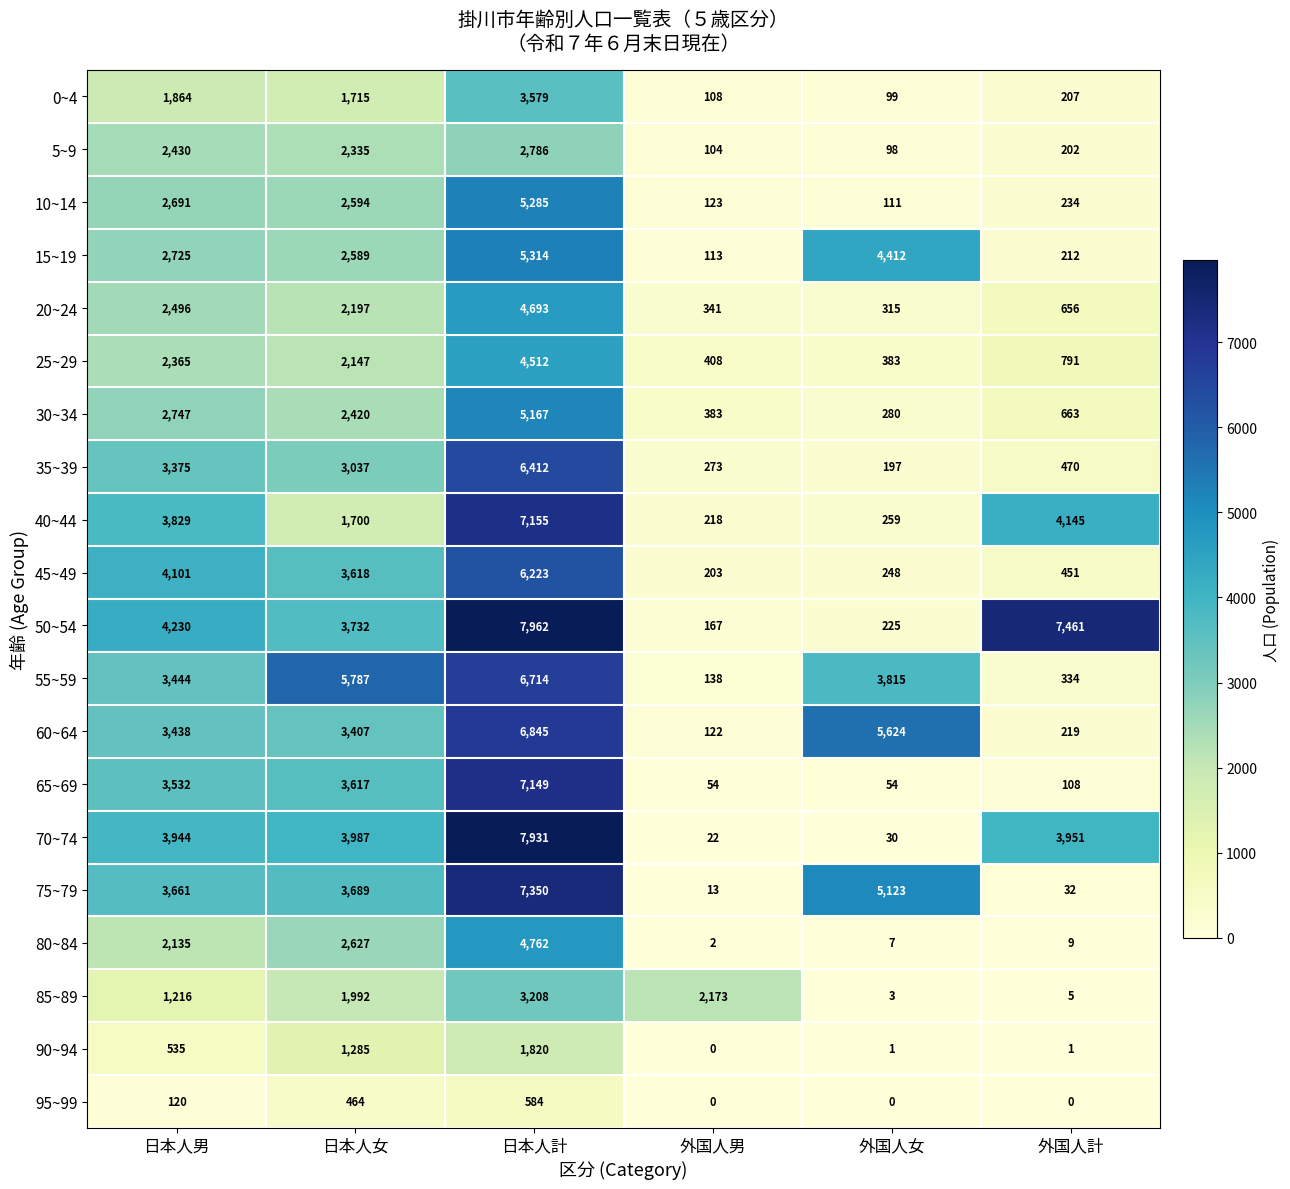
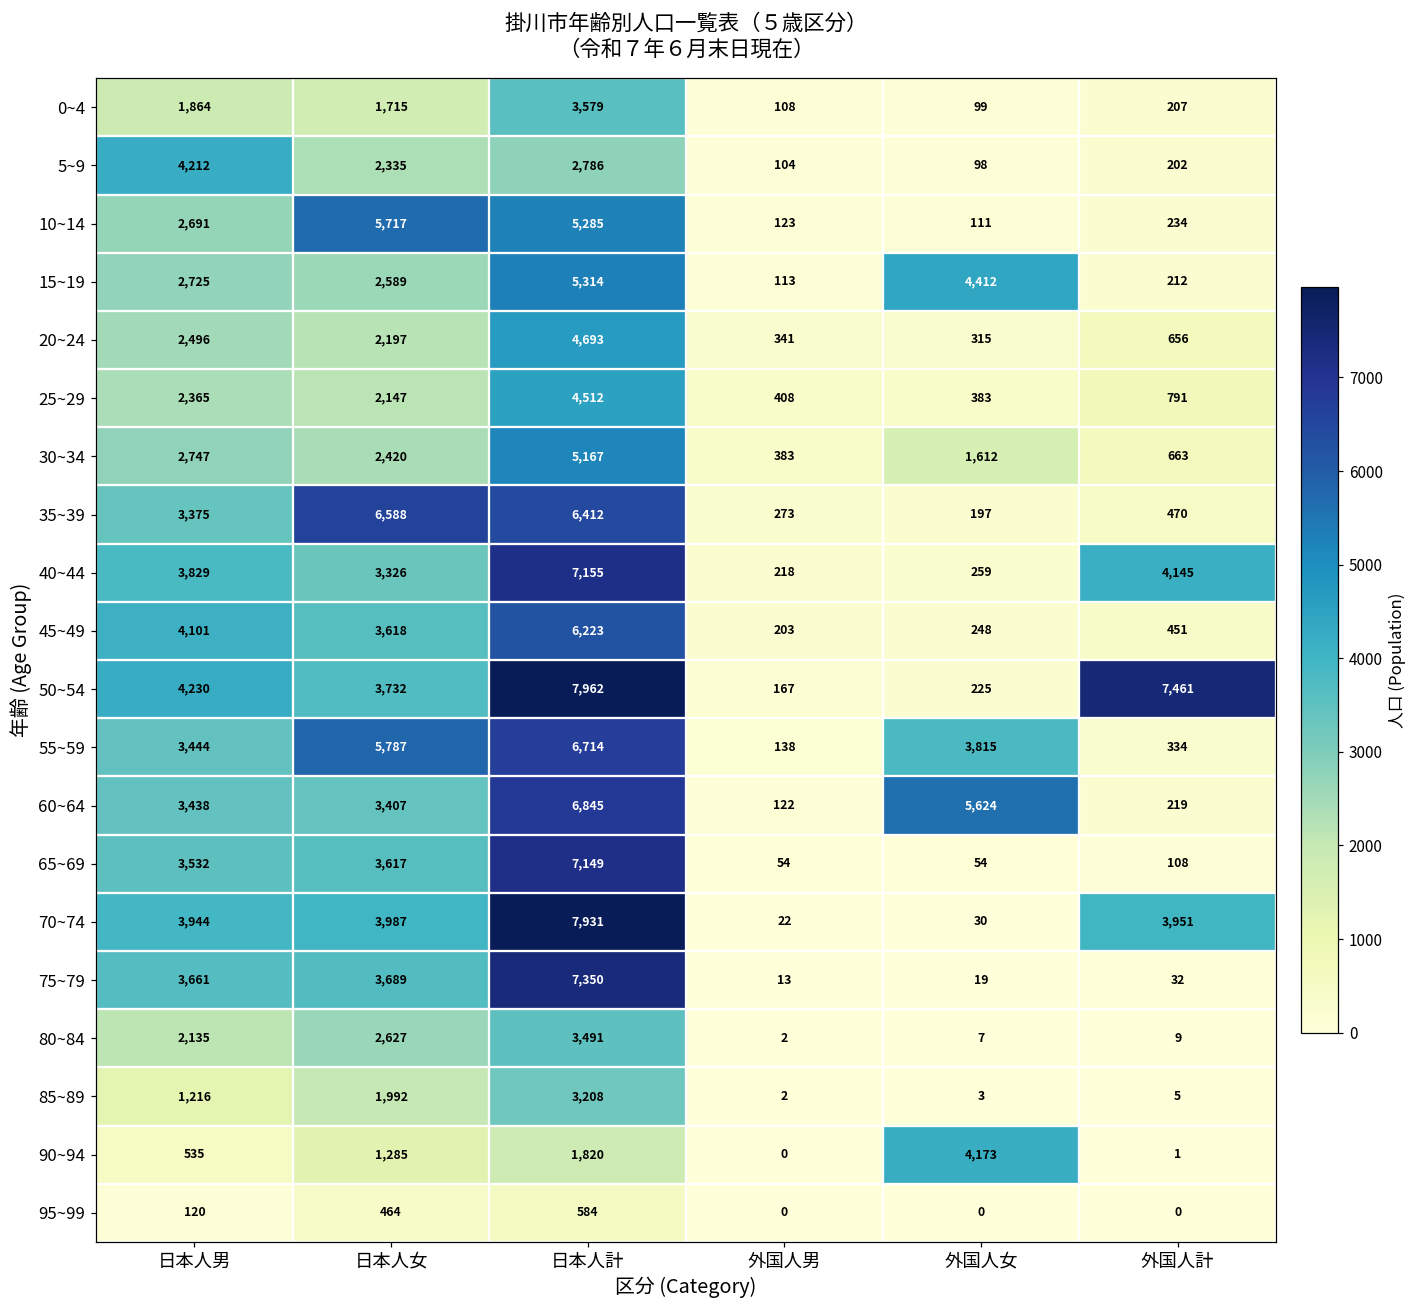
  {
    "0~4": {
      "日本人男": "1,864",
      "日本人女": "1,715",
      "日本人計": "3,579",
      "外国人男": "108",
      "外国人女": "99",
      "外国人計": "207"
    },
    "5~9": {
-     "日本人男": "2,430",
+     "日本人男": "4,212",
      "日本人女": "2,335",
      "日本人計": "2,786",
      "外国人男": "104",
      "外国人女": "98",
      "外国人計": "202"
    },
    "10~14": {
      "日本人男": "2,691",
-     "日本人女": "2,594",
+     "日本人女": "5,717",
      "日本人計": "5,285",
      "外国人男": "123",
      "外国人女": "111",
      "外国人計": "234"
    },
    "15~19": {
      "日本人男": "2,725",
      "日本人女": "2,589",
      "日本人計": "5,314",
      "外国人男": "113",
      "外国人女": "4,412",
      "外国人計": "212"
    },
    "20~24": {
      "日本人男": "2,496",
      "日本人女": "2,197",
      "日本人計": "4,693",
      "外国人男": "341",
      "外国人女": "315",
      "外国人計": "656"
    },
    "25~29": {
      "日本人男": "2,365",
      "日本人女": "2,147",
      "日本人計": "4,512",
      "外国人男": "408",
      "外国人女": "383",
      "外国人計": "791"
    },
    "30~34": {
      "日本人男": "2,747",
      "日本人女": "2,420",
      "日本人計": "5,167",
      "外国人男": "383",
-     "外国人女": "280",
+     "外国人女": "1,612",
      "外国人計": "663"
    },
    "35~39": {
      "日本人男": "3,375",
-     "日本人女": "3,037",
+     "日本人女": "6,588",
      "日本人計": "6,412",
      "外国人男": "273",
      "外国人女": "197",
      "外国人計": "470"
    },
    "40~44": {
      "日本人男": "3,829",
-     "日本人女": "1,700",
+     "日本人女": "3,326",
      "日本人計": "7,155",
      "外国人男": "218",
      "外国人女": "259",
      "外国人計": "4,145"
    },
    "45~49": {
      "日本人男": "4,101",
      "日本人女": "3,618",
      "日本人計": "6,223",
      "外国人男": "203",
      "外国人女": "248",
      "外国人計": "451"
    },
    "50~54": {
      "日本人男": "4,230",
      "日本人女": "3,732",
      "日本人計": "7,962",
      "外国人男": "167",
      "外国人女": "225",
      "外国人計": "7,461"
    },
    "55~59": {
      "日本人男": "3,444",
      "日本人女": "5,787",
      "日本人計": "6,714",
      "外国人男": "138",
      "外国人女": "3,815",
      "外国人計": "334"
    },
    "60~64": {
      "日本人男": "3,438",
      "日本人女": "3,407",
      "日本人計": "6,845",
      "外国人男": "122",
      "外国人女": "5,624",
      "外国人計": "219"
    },
    "65~69": {
      "日本人男": "3,532",
      "日本人女": "3,617",
      "日本人計": "7,149",
      "外国人男": "54",
      "外国人女": "54",
      "外国人計": "108"
    },
    "70~74": {
      "日本人男": "3,944",
      "日本人女": "3,987",
      "日本人計": "7,931",
      "外国人男": "22",
      "外国人女": "30",
      "外国人計": "3,951"
    },
    "75~79": {
      "日本人男": "3,661",
      "日本人女": "3,689",
      "日本人計": "7,350",
      "外国人男": "13",
-     "外国人女": "5,123",
+     "外国人女": "19",
      "外国人計": "32"
    },
    "80~84": {
      "日本人男": "2,135",
      "日本人女": "2,627",
-     "日本人計": "4,762",
+     "日本人計": "3,491",
      "外国人男": "2",
      "外国人女": "7",
      "外国人計": "9"
    },
    "85~89": {
      "日本人男": "1,216",
      "日本人女": "1,992",
      "日本人計": "3,208",
-     "外国人男": "2,173",
+     "外国人男": "2",
      "外国人女": "3",
      "外国人計": "5"
    },
    "90~94": {
      "日本人男": "535",
      "日本人女": "1,285",
      "日本人計": "1,820",
      "外国人男": "0",
-     "外国人女": "1",
+     "外国人女": "4,173",
      "外国人計": "1"
    },
    "95~99": {
      "日本人男": "120",
      "日本人女": "464",
      "日本人計": "584",
      "外国人男": "0",
      "外国人女": "0",
      "外国人計": "0"
    }
  }
